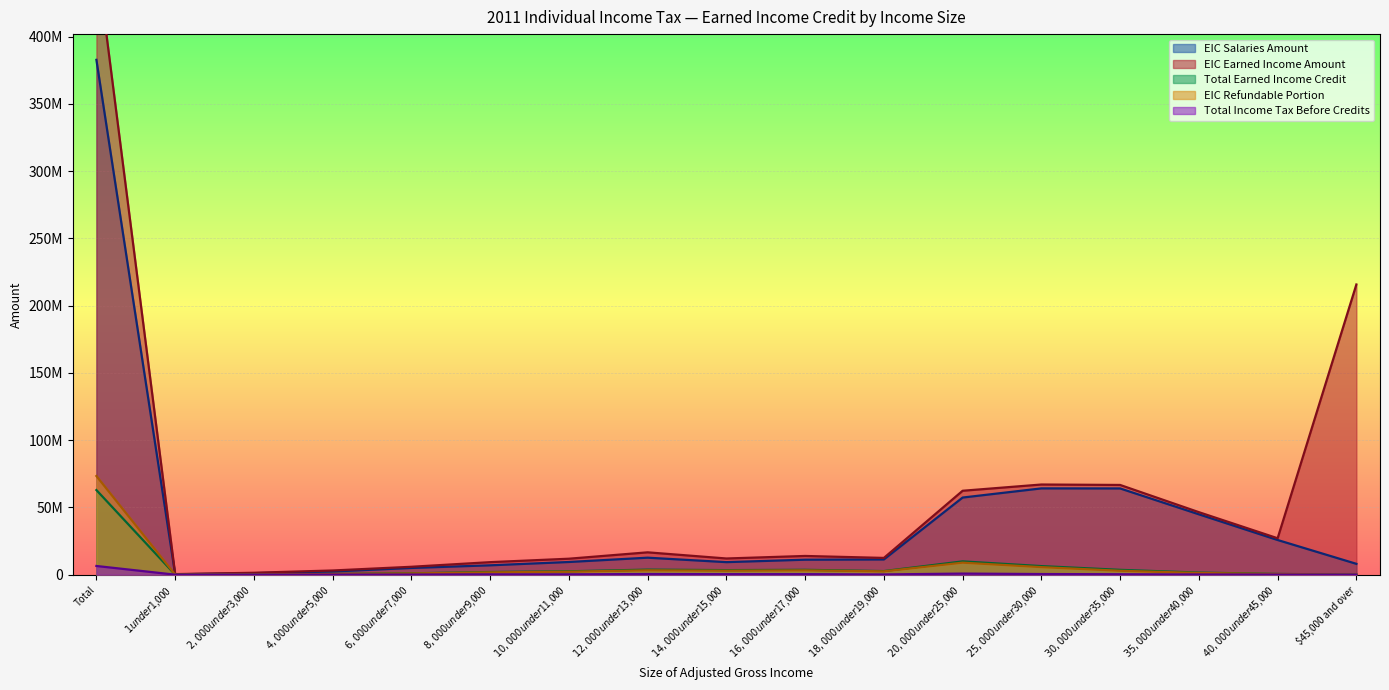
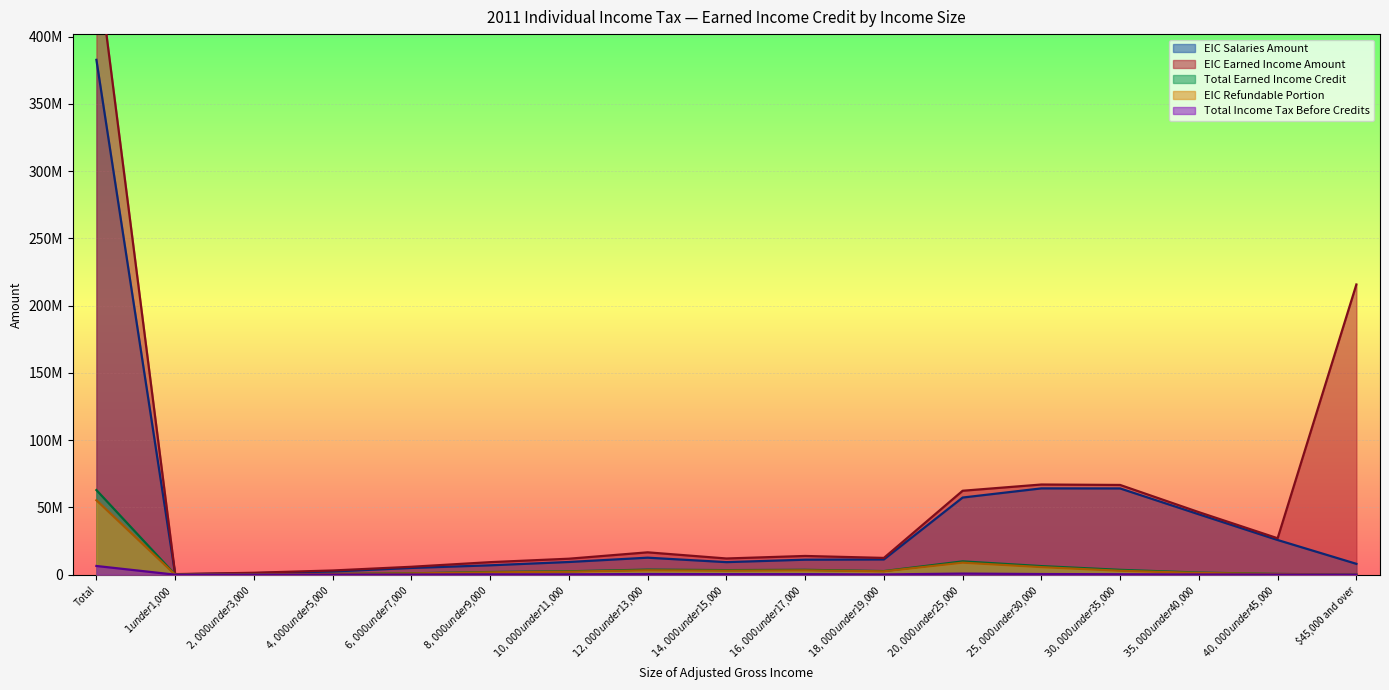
  {
    "EIC Salaries Amount": {
      "Total": 383000000,
      "$45,000 and over": 8000000
    },
    "EIC Earned Income Amount": {
      "$45,000 and over": 216000000
    },
    "Total Earned Income Credit": {
      "Total": 63000000
    },
    "EIC Refundable Portion": {
-     "Total": 73000000
+     "Total": 55000000
    },
    "Total Income Tax Before Credits": {
      "Total": 6000000
    }
  }
